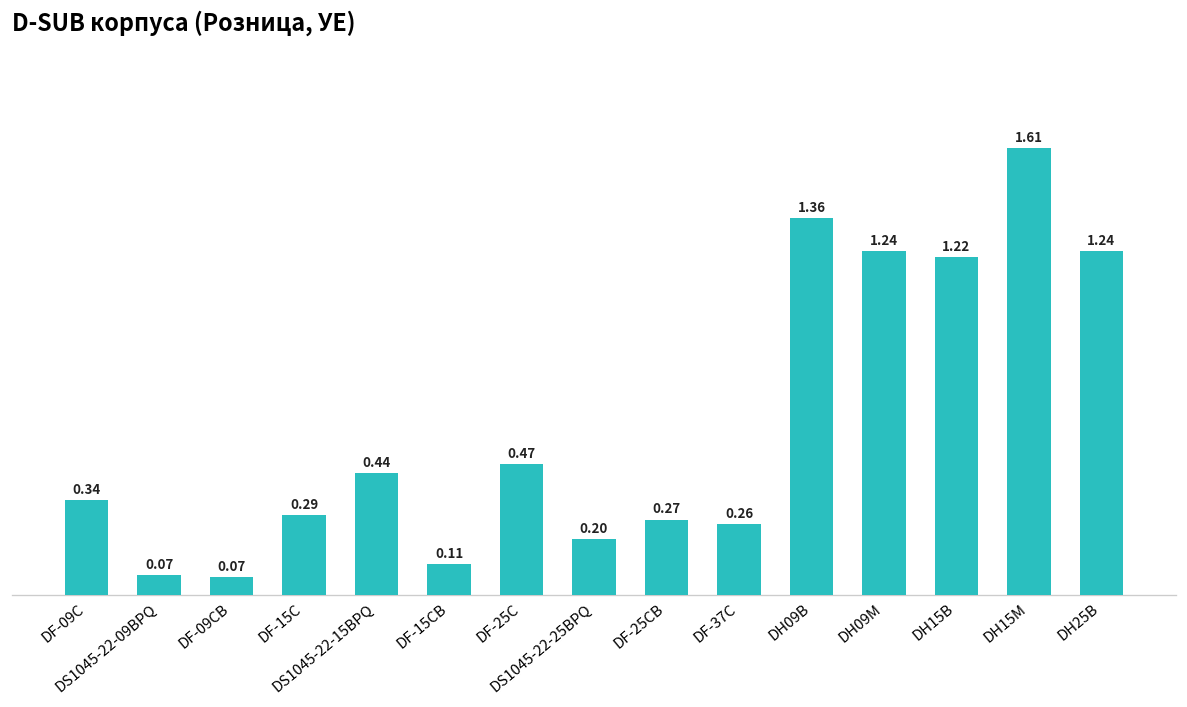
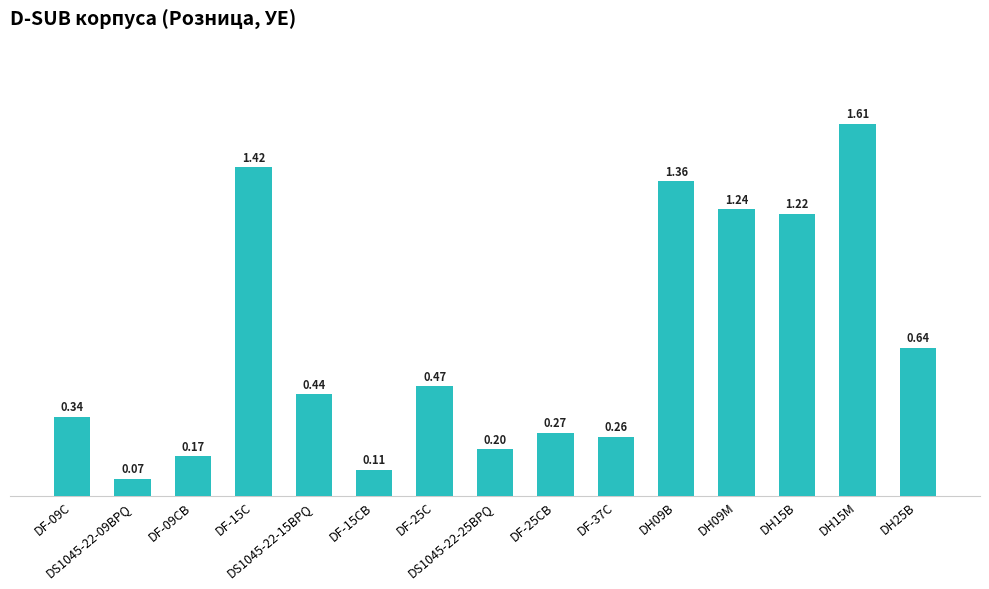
  {
    "DF-09C": 0.34,
    "DS1045-22-09BPQ": 0.07,
-   "DF-09CB": 0.07,
-   "DF-15C": 0.29,
+   "DF-09CB": 0.17,
+   "DF-15C": 1.42,
    "DS1045-22-15BPQ": 0.44,
    "DF-15CB": 0.11,
    "DF-25C": 0.47,
    "DS1045-22-25BPQ": 0.20,
    "DF-25CB": 0.27,
    "DF-37C": 0.26,
    "DH09B": 1.36,
    "DH09M": 1.24,
    "DH15B": 1.22,
    "DH15M": 1.61,
-   "DH25B": 1.24
+   "DH25B": 0.64
  }
